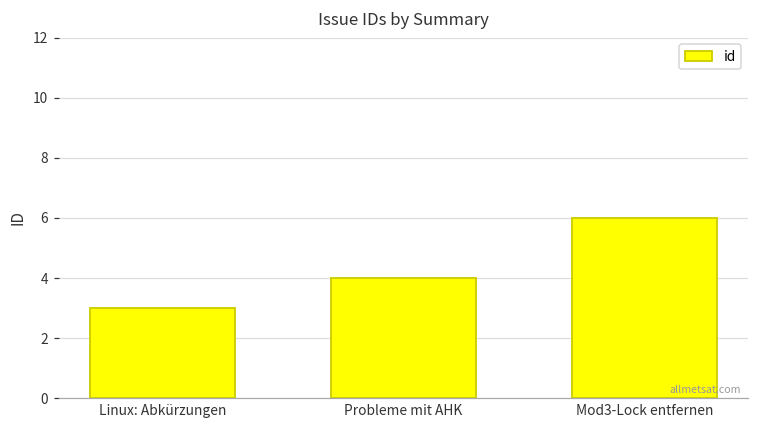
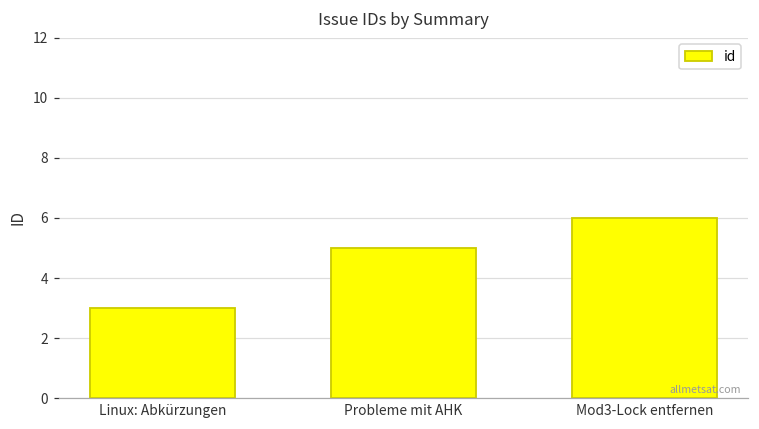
  {
    "Linux: Abkürzungen": 3,
-   "Probleme mit AHK": 4,
+   "Probleme mit AHK": 5,
    "Mod3-Lock entfernen": 6
  }
